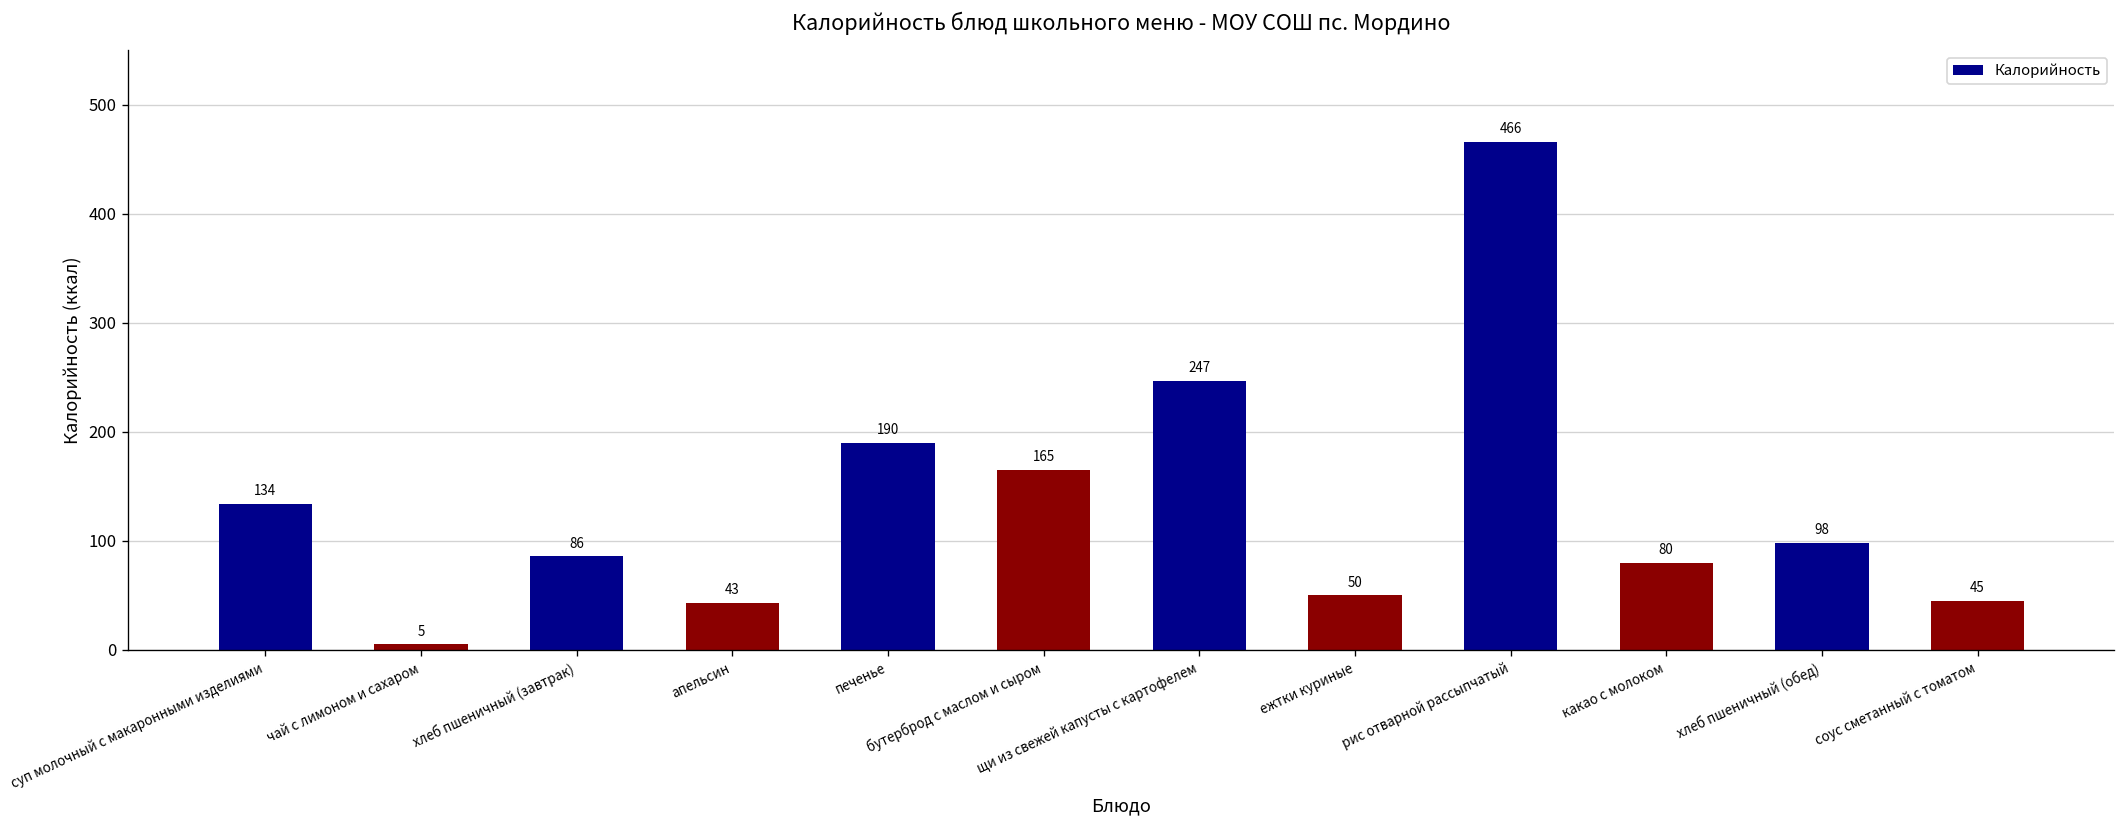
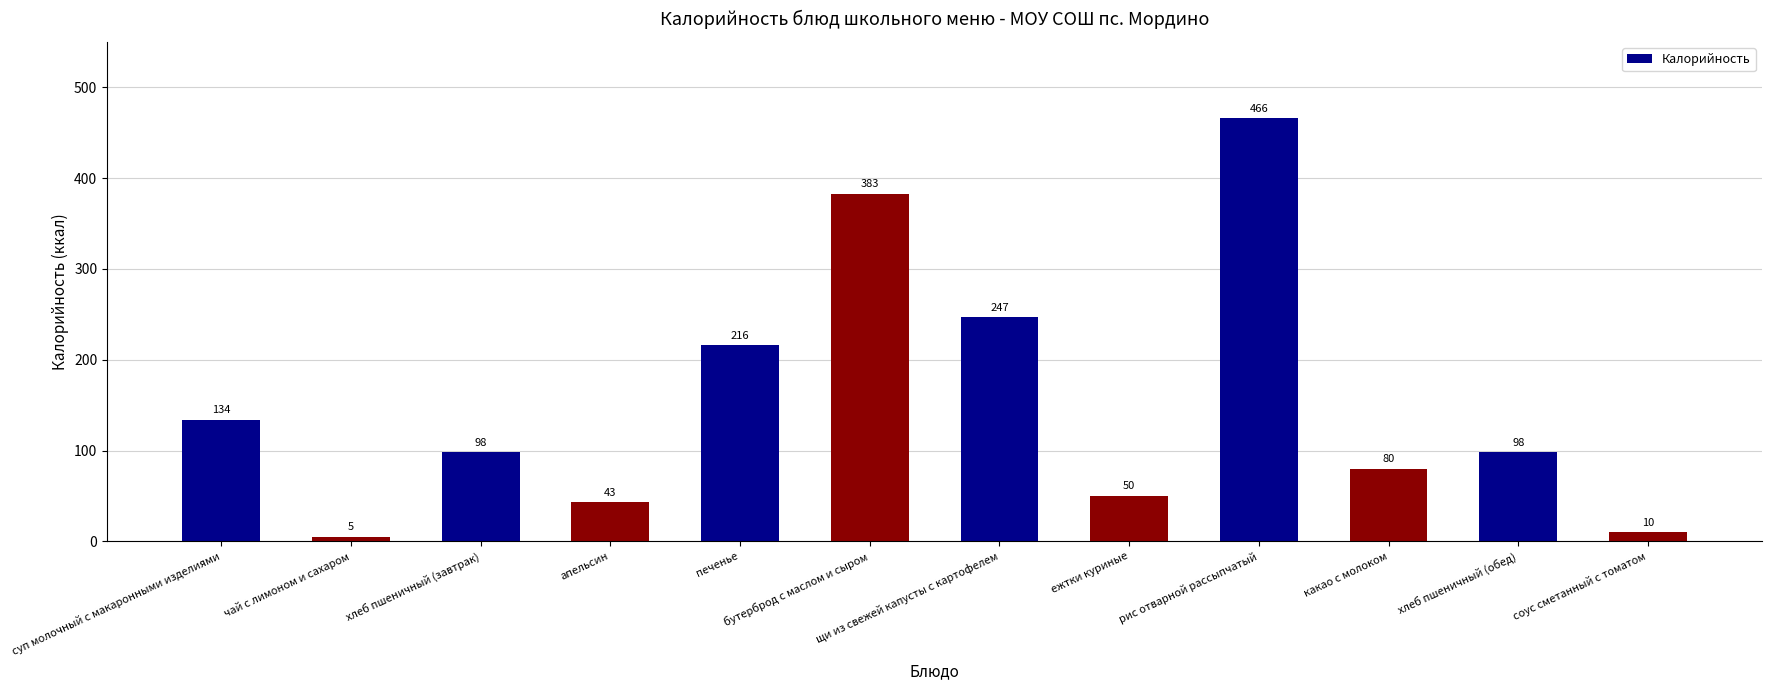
  {
    "суп молочный с макаронными изделиями": 134,
    "чай с лимоном и сахаром": 5,
-   "хлеб пшеничный (завтрак)": 86,
+   "хлеб пшеничный (завтрак)": 98,
    "апельсин": 43,
-   "печенье": 190,
-   "бутерброд с маслом и сыром": 165,
+   "печенье": 216,
+   "бутерброд с маслом и сыром": 383,
    "щи из свежей капусты с картофелем": 247,
    "ежтки куриные": 50,
    "рис отварной рассыпчатый": 466,
    "какао с молоком": 80,
    "хлеб пшеничный (обед)": 98,
-   "соус сметанный с томатом": 45
+   "соус сметанный с томатом": 10
  }
